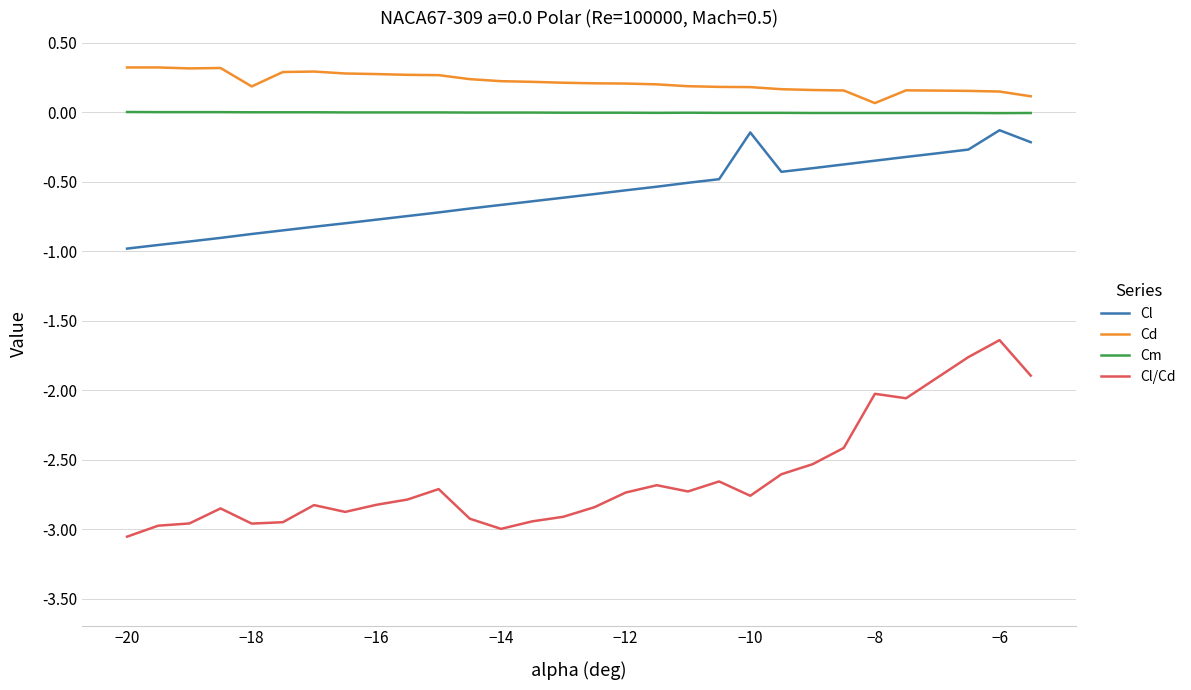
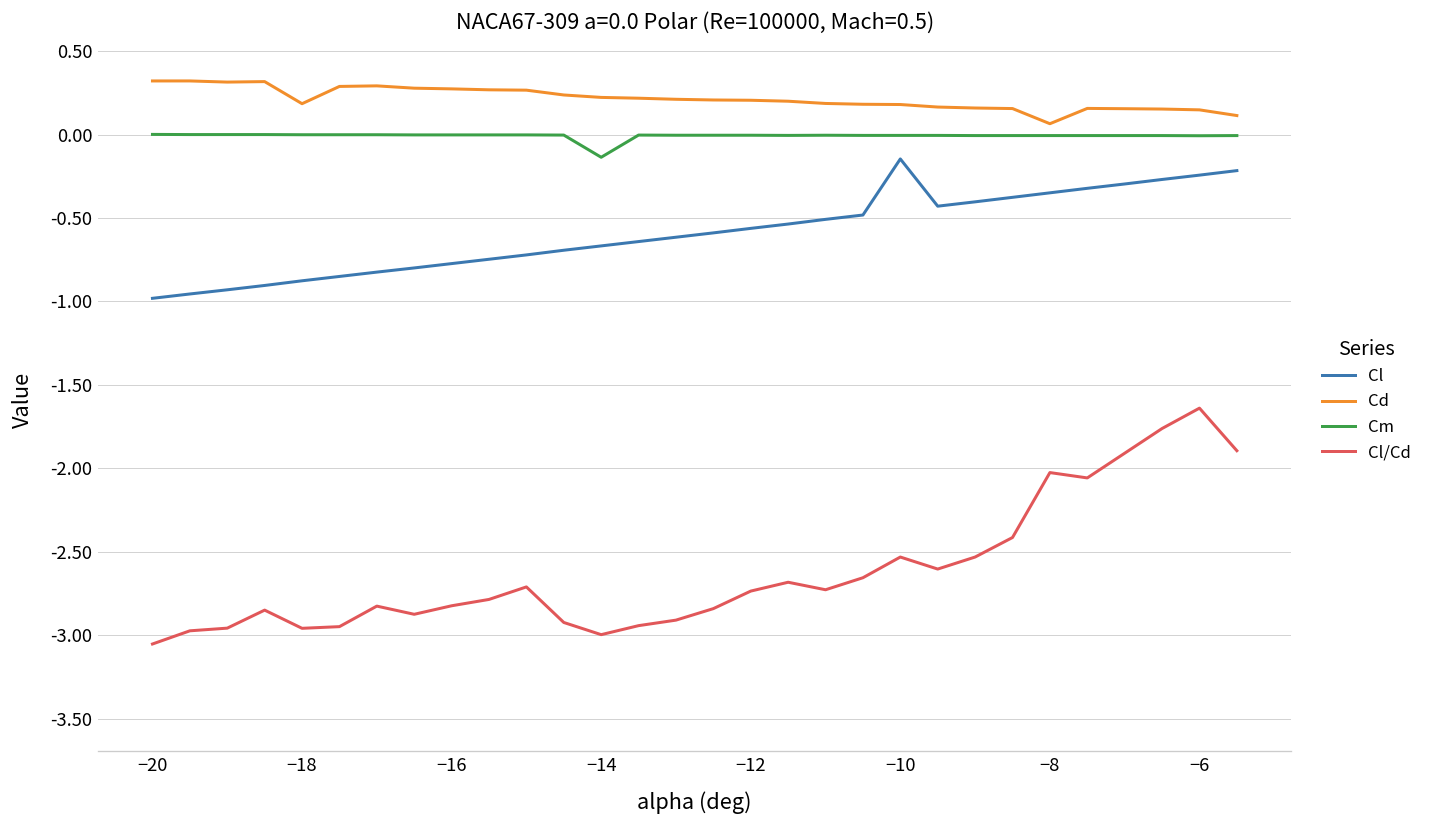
  {
    "Cl": {
      "−20": -0.98,
      "−18": -0.88,
      "−16": -0.77,
      "−14": -0.67,
      "−12": -0.56,
      "−10": -0.15,
      "−8": -0.35,
-     "−6": -0.13
+     "−6": -0.24
    },
    "Cd": {
      "−20": 0.32,
      "−18": 0.18,
      "−16": 0.27,
      "−14": 0.22,
      "−12": 0.21,
      "−10": 0.18,
      "−8": 0.07,
      "−6": 0.15
    },
    "Cm": {
      "−20": 0.00,
      "−18": 0.00,
      "−16": 0.00,
-     "−14": 0.00,
+     "−14": -0.14,
      "−12": 0.00,
      "−10": -0.01,
      "−8": -0.01,
      "−6": -0.01
    },
    "Cl/Cd": {
      "−20": -3.05,
      "−18": -2.96,
      "−16": -2.82,
      "−14": -3.00,
      "−12": -2.74,
-     "−10": -2.76,
+     "−10": -2.53,
      "−8": -2.03,
      "−6": -1.64
    }
  }
